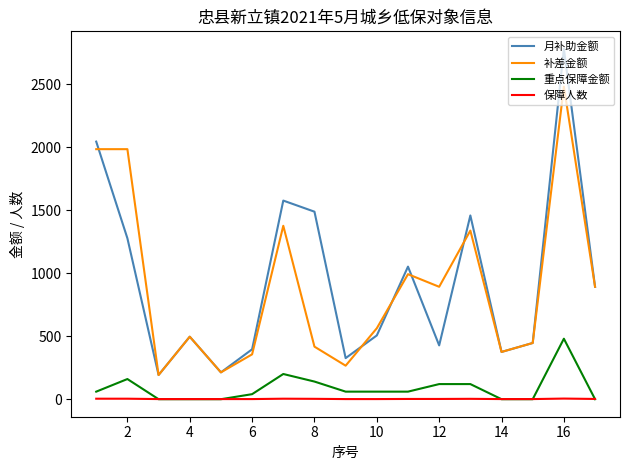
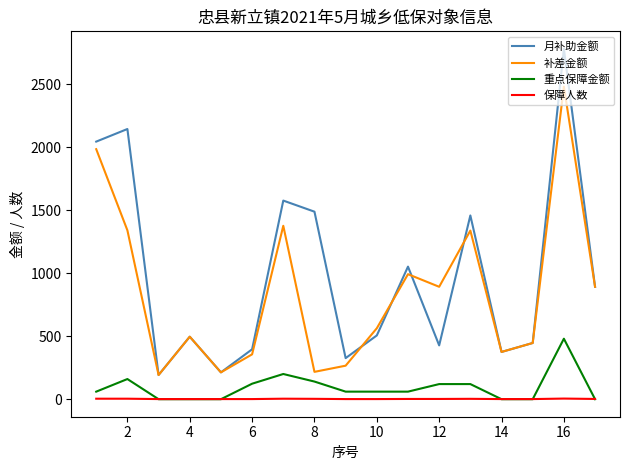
  {
    "月补助金额": {
-     "2": 1280,
+     "2": 2140,
      "6": 400,
      "8": 1490,
      "10": 510,
      "12": 430
    },
    "补差金额": {
-     "2": 1980,
+     "2": 1340,
      "6": 360,
-     "8": 420,
+     "8": 220,
      "10": 560,
      "12": 890
    },
    "重点保障金额": {
      "2": 160,
-     "6": 40,
+     "6": 120,
      "8": 140,
      "10": 60,
      "12": 120,
      "16": 480
    },
    "保障人数": {
      "2": 0,
      "6": 0,
      "8": 0,
      "10": 0,
      "12": 0,
      "16": 10
    }
  }
